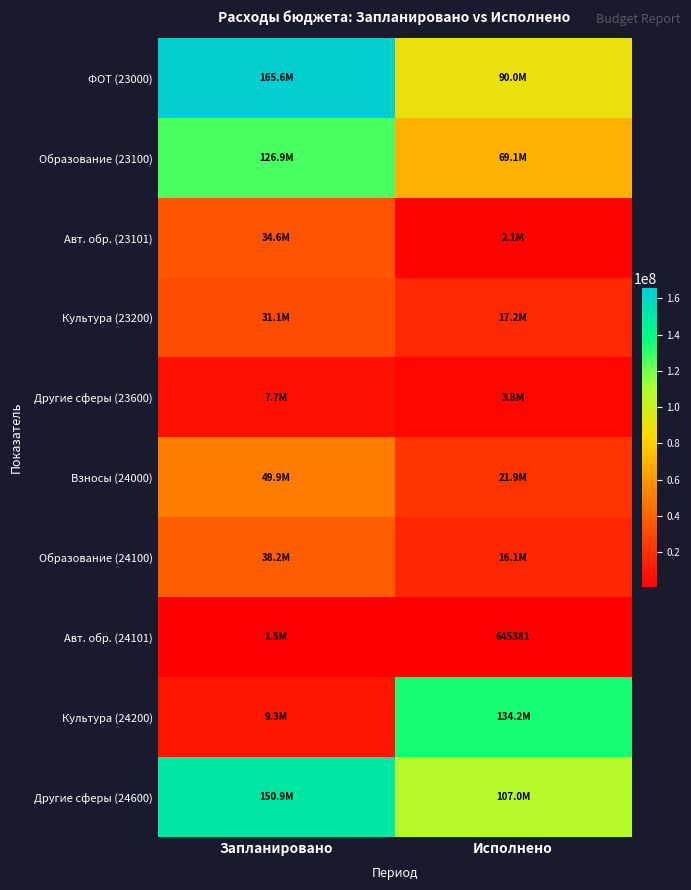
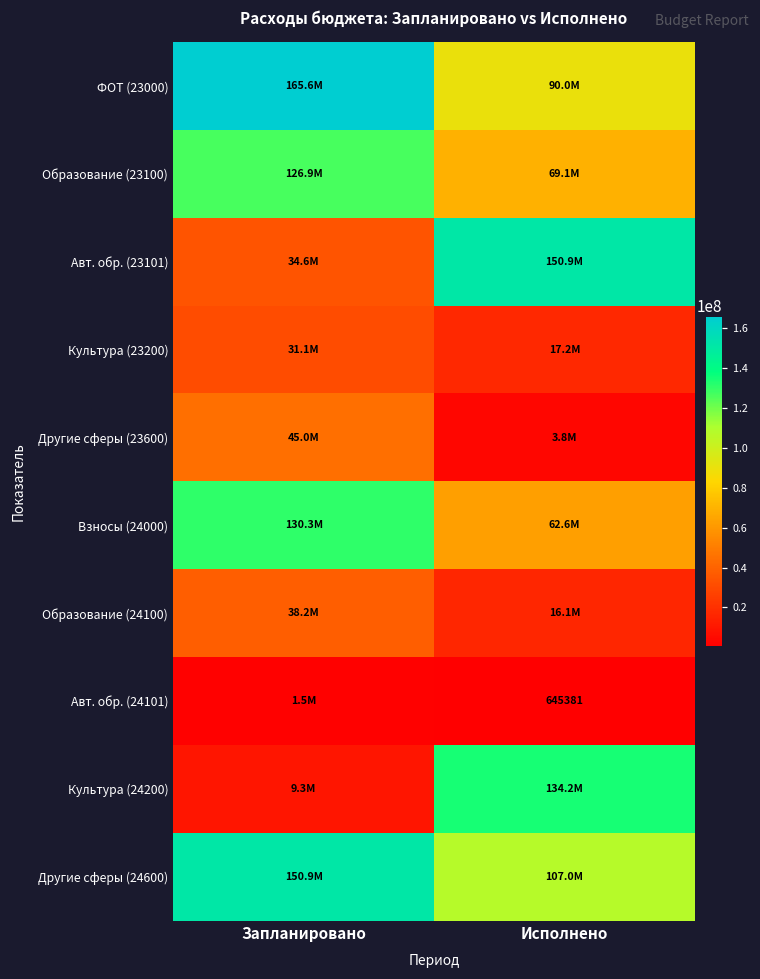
  {
    "ФОТ (23000)": {
      "Запланировано": "165.6M",
      "Исполнено": "90.0M"
    },
    "Образование (23100)": {
      "Запланировано": "126.9M",
      "Исполнено": "69.1M"
    },
    "Авт. обр. (23101)": {
      "Запланировано": "34.6M",
-     "Исполнено": "2.1M"
+     "Исполнено": "150.9M"
    },
    "Культура (23200)": {
      "Запланировано": "31.1M",
      "Исполнено": "17.2M"
    },
    "Другие сферы (23600)": {
-     "Запланировано": "7.7M",
+     "Запланировано": "45.0M",
      "Исполнено": "3.8M"
    },
    "Взносы (24000)": {
-     "Запланировано": "49.9M",
-     "Исполнено": "21.9M"
+     "Запланировано": "130.3M",
+     "Исполнено": "62.6M"
    },
    "Образование (24100)": {
      "Запланировано": "38.2M",
      "Исполнено": "16.1M"
    },
    "Авт. обр. (24101)": {
      "Запланировано": "1.5M",
      "Исполнено": "645381"
    },
    "Культура (24200)": {
      "Запланировано": "9.3M",
      "Исполнено": "134.2M"
    },
    "Другие сферы (24600)": {
      "Запланировано": "150.9M",
      "Исполнено": "107.0M"
    }
  }
